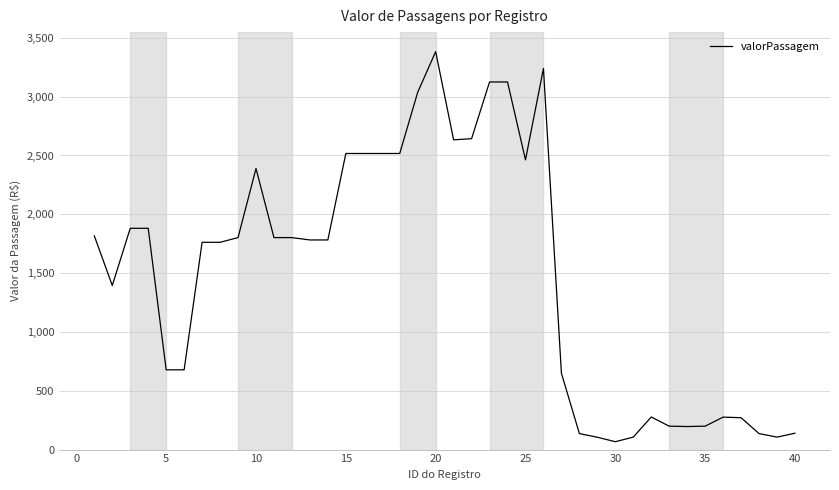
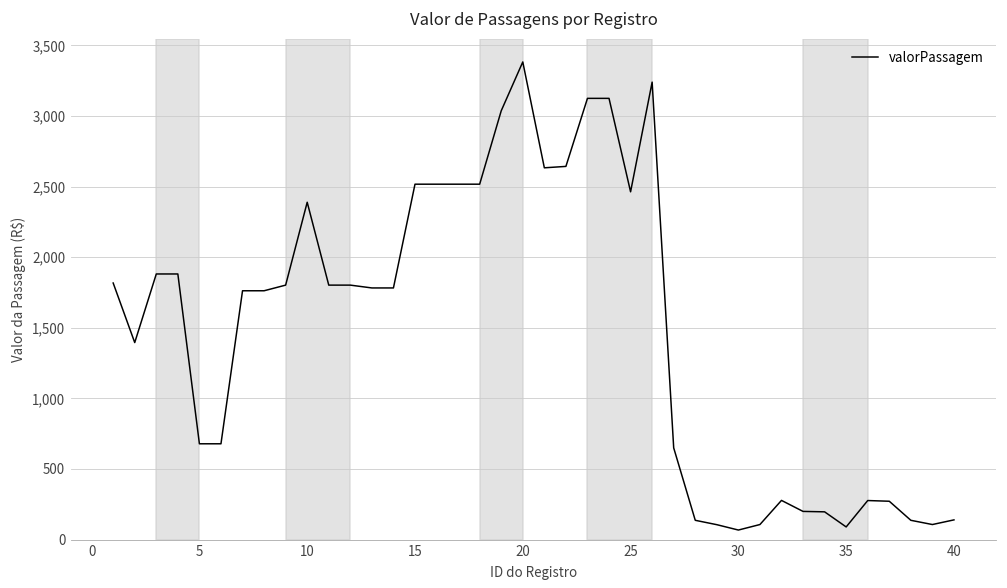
  {
    "5": "680",
    "10": "2,390",
    "15": "2,520",
    "20": "3,380",
    "25": "2,460",
    "30": "70",
-   "35": "200",
+   "35": "90",
    "40": "140"
  }
